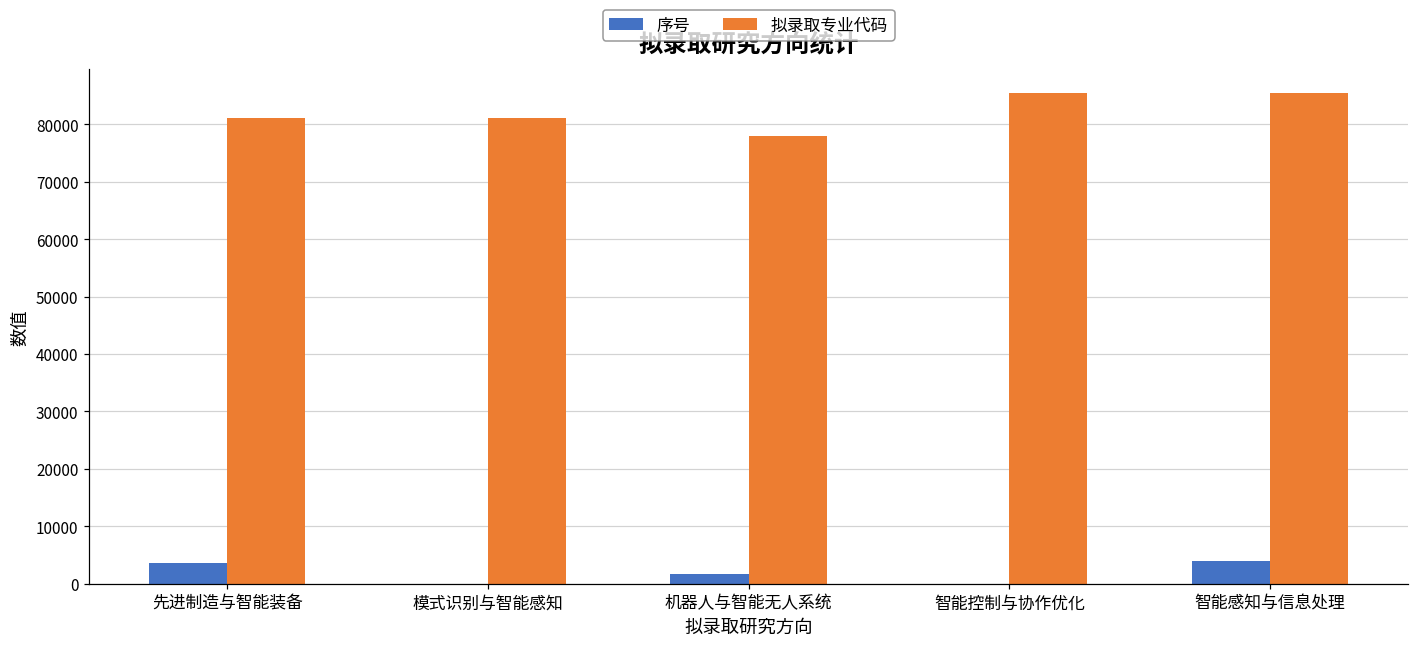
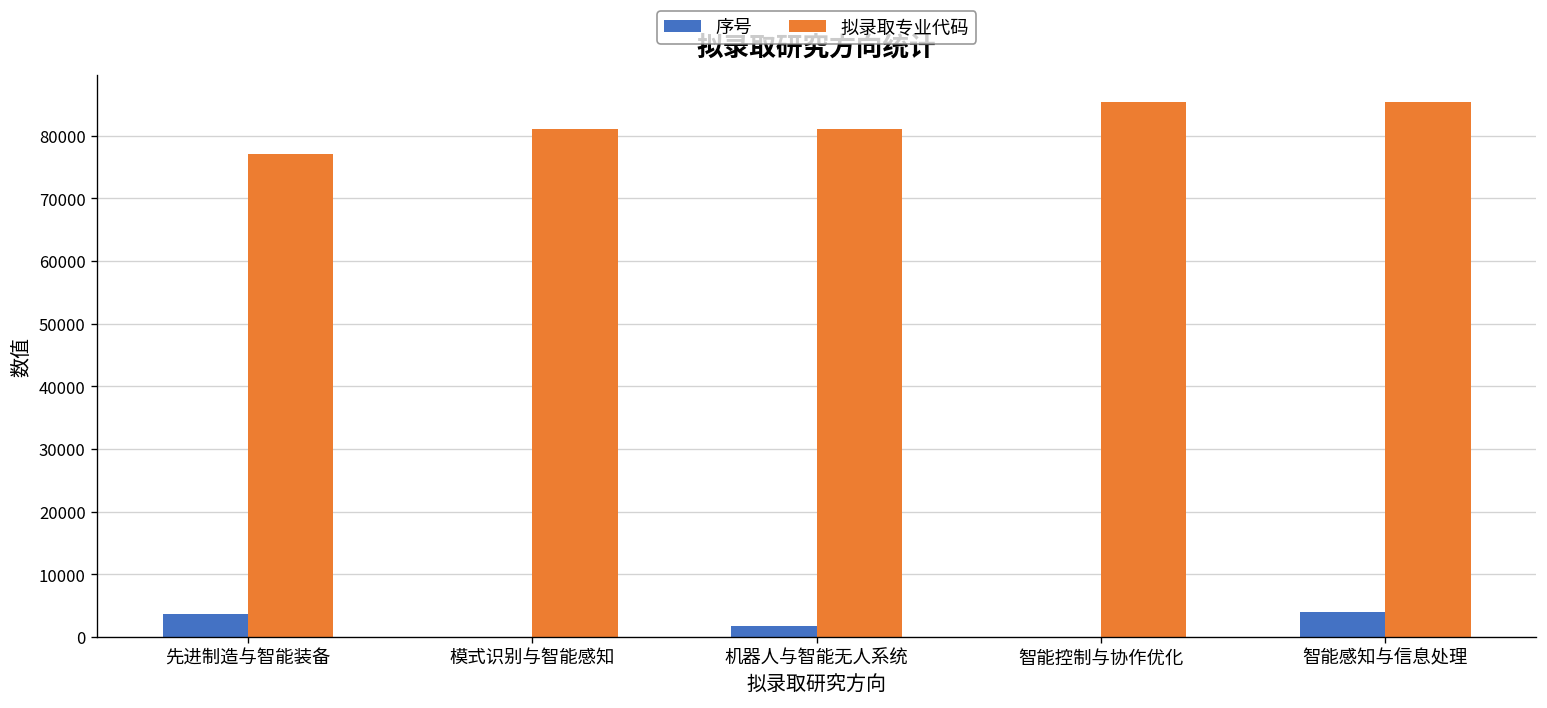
  {
    "序号": {
      "先进制造与智能装备": 4000,
      "机器人与智能无人系统": 2000,
      "智能感知与信息处理": 4000
    },
    "拟录取专业代码": {
-     "先进制造与智能装备": 81000,
+     "先进制造与智能装备": 77000,
      "模式识别与智能感知": 81000,
-     "机器人与智能无人系统": 78000,
+     "机器人与智能无人系统": 81000,
      "智能控制与协作优化": 85000,
      "智能感知与信息处理": 85000
    }
  }
